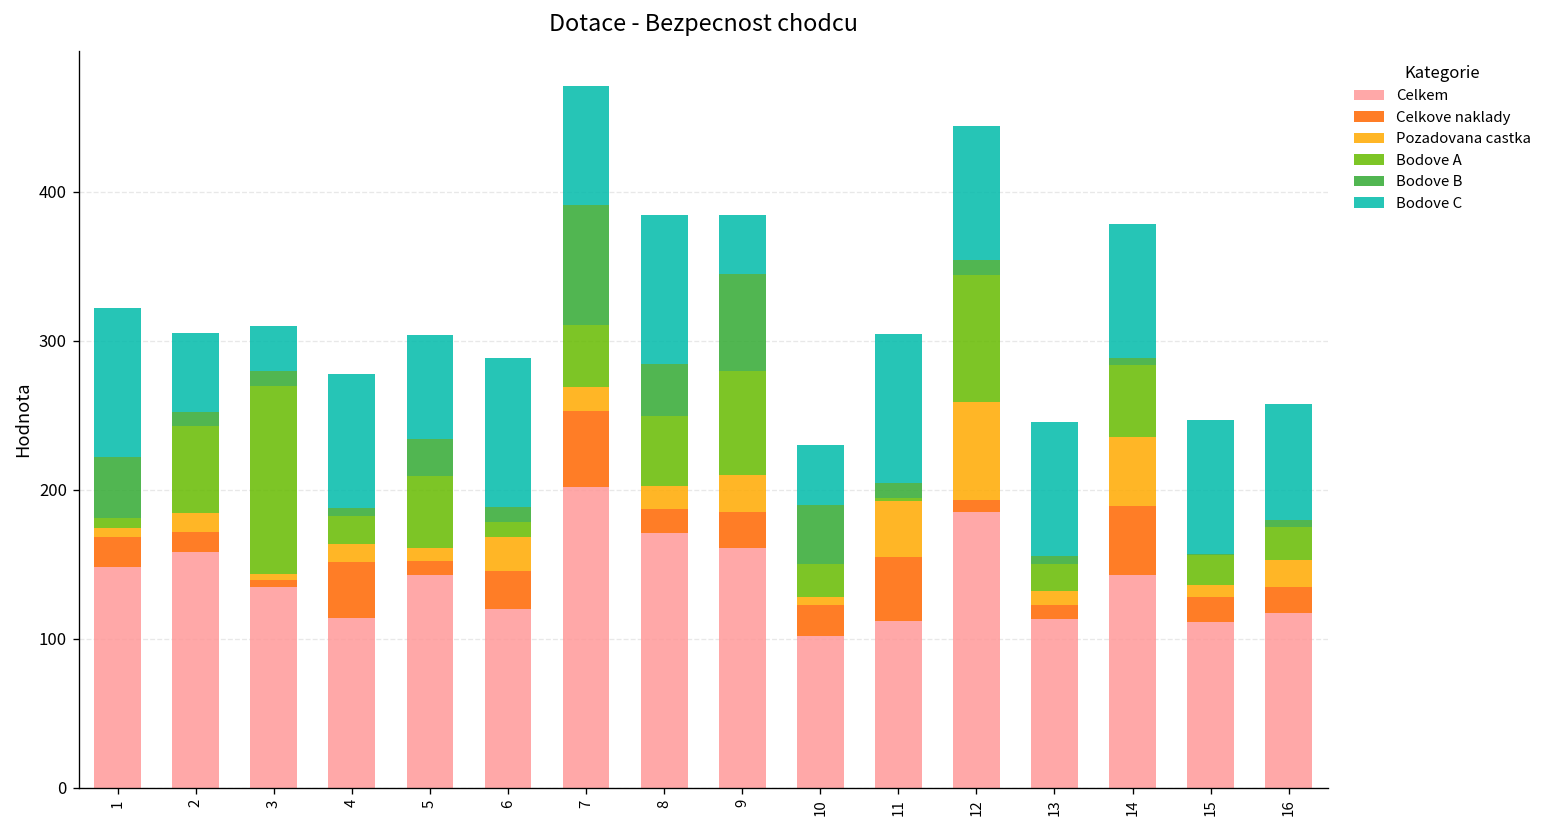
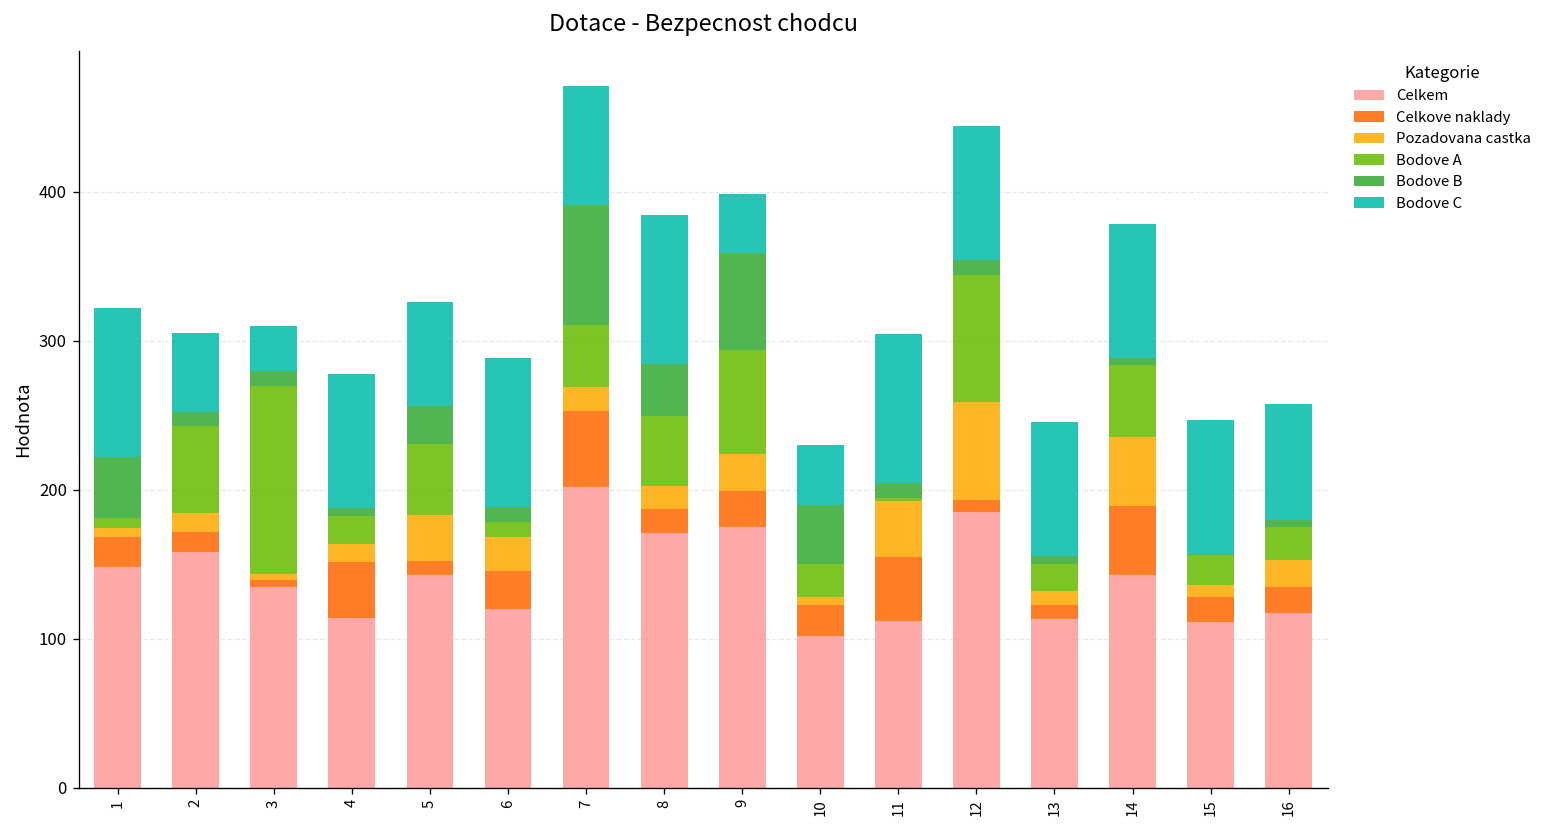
  {
    "Celkem": {
      "1": 148,
      "2": 158,
      "3": 135,
      "4": 114,
      "5": 143,
      "6": 120,
      "7": 202,
      "8": 171,
-     "9": 161,
+     "9": 175,
      "10": 102,
      "11": 112,
      "12": 185,
      "13": 113,
      "14": 143,
      "15": 111,
      "16": 117
    },
    "Celkove naklady": {
      "1": 20,
      "2": 14,
      "3": 4,
      "4": 37,
      "5": 9,
      "6": 26,
      "7": 51,
      "8": 16,
      "9": 24,
      "10": 21,
      "11": 43,
      "12": 8,
      "13": 10,
      "14": 46,
      "15": 17,
      "16": 18
    },
    "Pozadovana castka": {
      "1": 6,
      "2": 13,
      "3": 4,
      "4": 12,
-     "5": 9,
+     "5": 31,
      "6": 23,
      "7": 16,
      "8": 16,
      "9": 24,
      "10": 5,
      "11": 38,
      "12": 66,
      "13": 10,
      "14": 46,
      "15": 8,
      "16": 18
    },
    "Bodove A": {
      "1": 7,
      "2": 58,
      "3": 126,
      "4": 19,
      "5": 48,
      "6": 10,
      "7": 42,
      "8": 47,
      "9": 70,
      "10": 22,
      "12": 85,
      "13": 18,
      "14": 48,
      "15": 20,
      "16": 22
    },
    "Bodove B": {
      "1": 41,
      "2": 10,
      "3": 10,
      "4": 5,
      "5": 25,
      "6": 10,
      "7": 80,
      "8": 35,
      "9": 65,
      "10": 40,
      "11": 10,
      "12": 10,
      "13": 5,
      "14": 5,
      "16": 5
    },
    "Bodove C": {
      "1": 100,
      "2": 53,
      "3": 30,
      "4": 90,
      "5": 70,
      "6": 100,
      "7": 80,
      "8": 100,
      "9": 40,
      "10": 40,
      "11": 100,
      "12": 90,
      "13": 90,
      "14": 90,
      "15": 90,
      "16": 78
    }
  }
